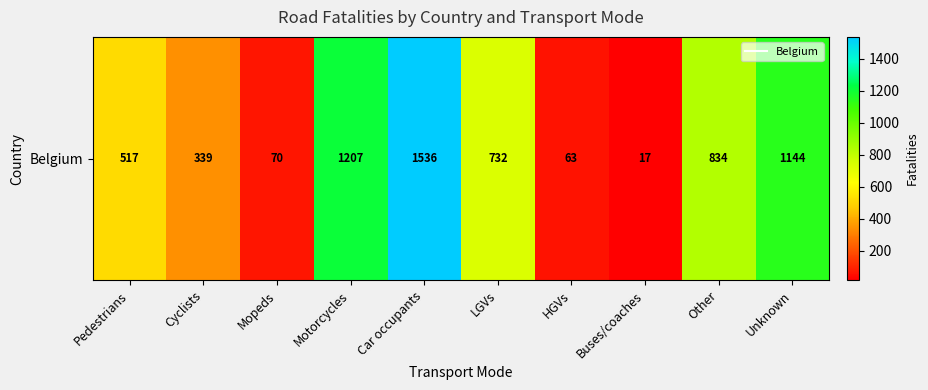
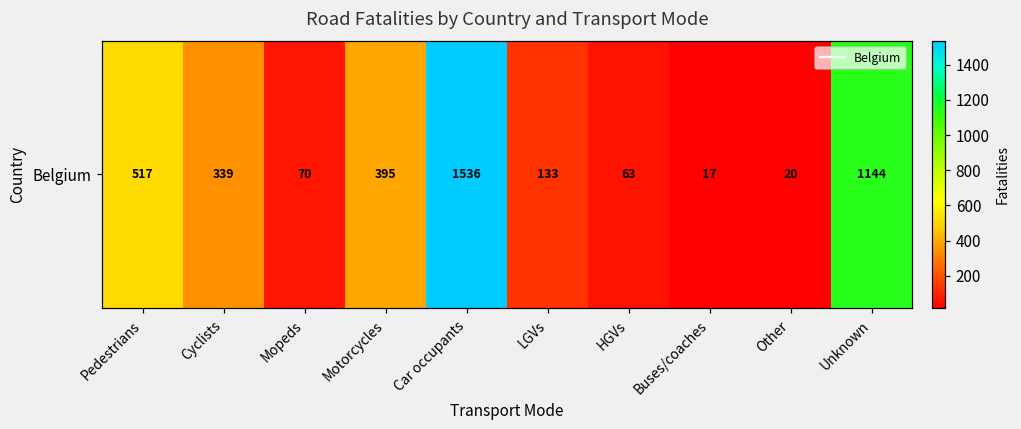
  {
    "Belgium": {
      "Pedestrians": 517,
      "Cyclists": 339,
      "Mopeds": 70,
-     "Motorcycles": 1207,
+     "Motorcycles": 395,
      "Car occupants": 1536,
-     "LGVs": 732,
+     "LGVs": 133,
      "HGVs": 63,
      "Buses/coaches": 17,
-     "Other": 834,
+     "Other": 20,
      "Unknown": 1144
    }
  }
